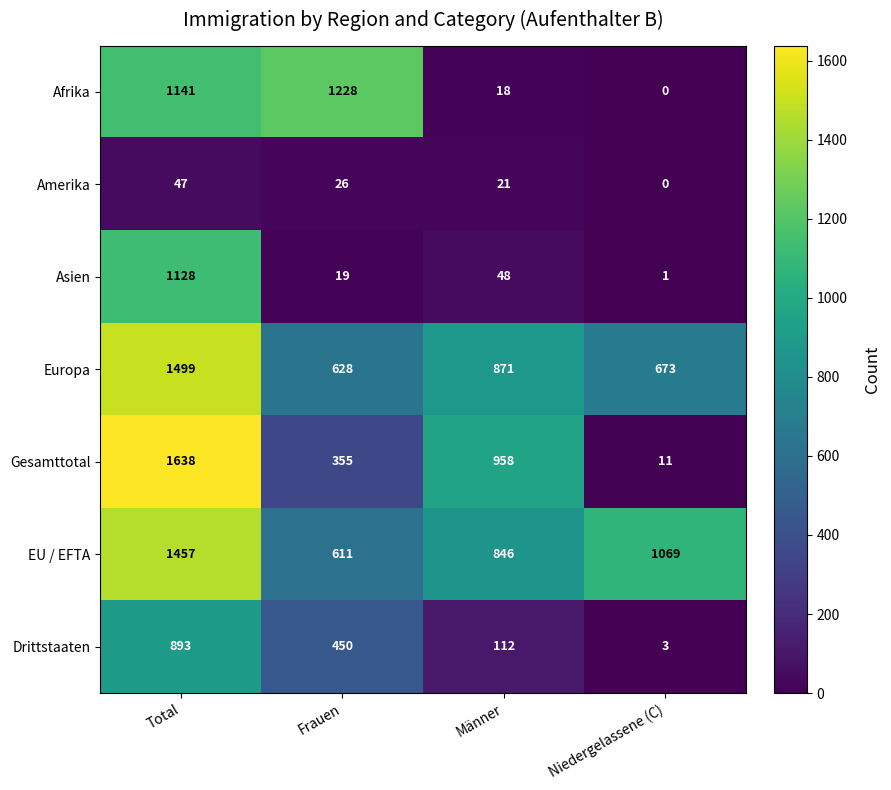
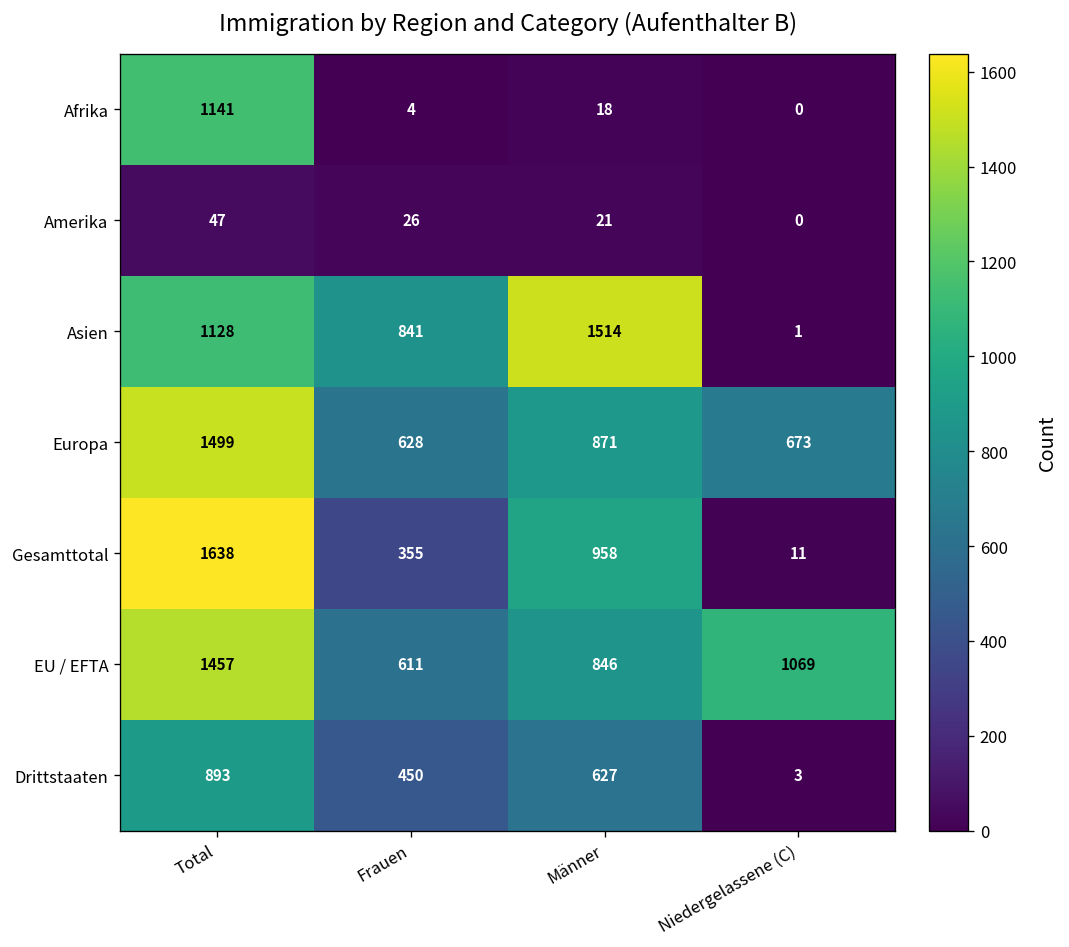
  {
    "Afrika": {
      "Total": 1141,
-     "Frauen": 1228,
+     "Frauen": 4,
      "Männer": 18,
      "Niedergelassene (C)": 0
    },
    "Amerika": {
      "Total": 47,
      "Frauen": 26,
      "Männer": 21,
      "Niedergelassene (C)": 0
    },
    "Asien": {
      "Total": 1128,
-     "Frauen": 19,
-     "Männer": 48,
+     "Frauen": 841,
+     "Männer": 1514,
      "Niedergelassene (C)": 1
    },
    "Europa": {
      "Total": 1499,
      "Frauen": 628,
      "Männer": 871,
      "Niedergelassene (C)": 673
    },
    "Gesamttotal": {
      "Total": 1638,
      "Frauen": 355,
      "Männer": 958,
      "Niedergelassene (C)": 11
    },
    "EU / EFTA": {
      "Total": 1457,
      "Frauen": 611,
      "Männer": 846,
      "Niedergelassene (C)": 1069
    },
    "Drittstaaten": {
      "Total": 893,
      "Frauen": 450,
-     "Männer": 112,
+     "Männer": 627,
      "Niedergelassene (C)": 3
    }
  }
